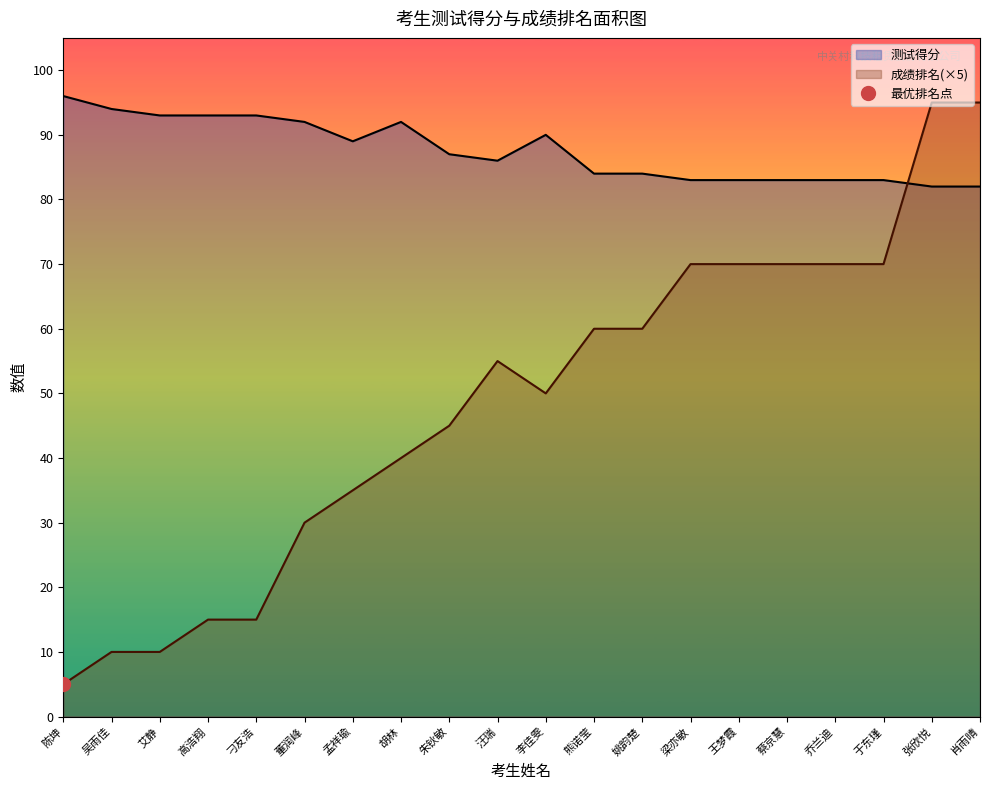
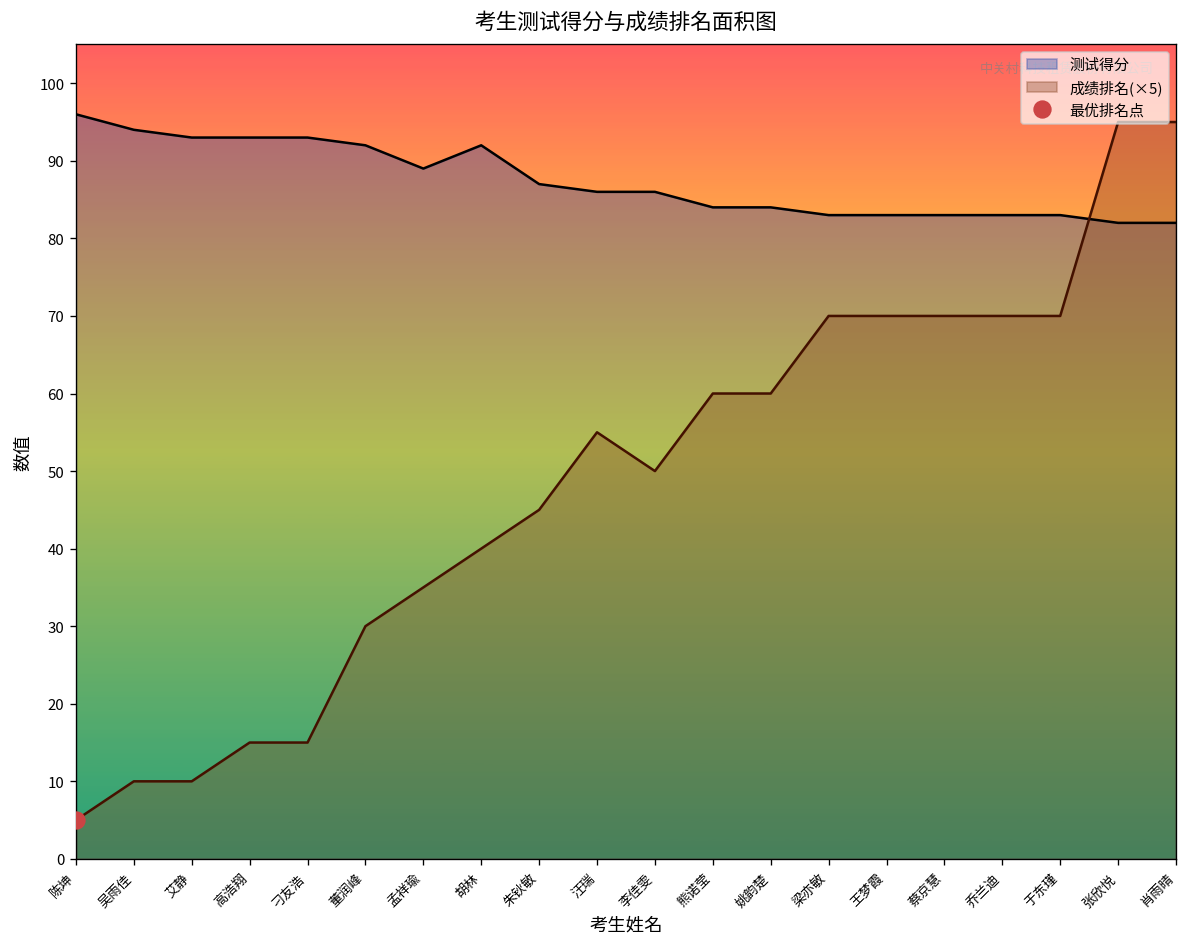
  {
    "测试得分": {
      "陈坤": 96,
      "吴雨佳": 94,
      "艾静": 93,
      "高浩翔": 93,
      "刁友浩": 93,
      "董润峰": 92,
      "孟祥瑜": 89,
      "胡林": 92,
      "朱钬敏": 87,
      "汪瑞": 86,
-     "李佳雯": 90,
+     "李佳雯": 86,
      "熊诺莹": 84,
      "姚韵楚": 84,
      "梁亦敏": 83,
      "王梦霞": 83,
      "蔡京慧": 83,
      "乔兰迪": 83,
      "于东瑾": 83,
      "张欣悦": 82,
      "肖雨晴": 82
    },
    "成绩排名(×5)": {
      "吴雨佳": 10,
      "艾静": 10,
      "高浩翔": 15,
      "刁友浩": 15,
      "董润峰": 30,
      "孟祥瑜": 35,
      "胡林": 40,
      "朱钬敏": 45,
      "汪瑞": 55,
      "李佳雯": 50,
      "熊诺莹": 60,
      "姚韵楚": 60,
      "梁亦敏": 70,
      "王梦霞": 70,
      "蔡京慧": 70,
      "乔兰迪": 70,
      "于东瑾": 70,
      "肖雨晴": 95
    }
  }
